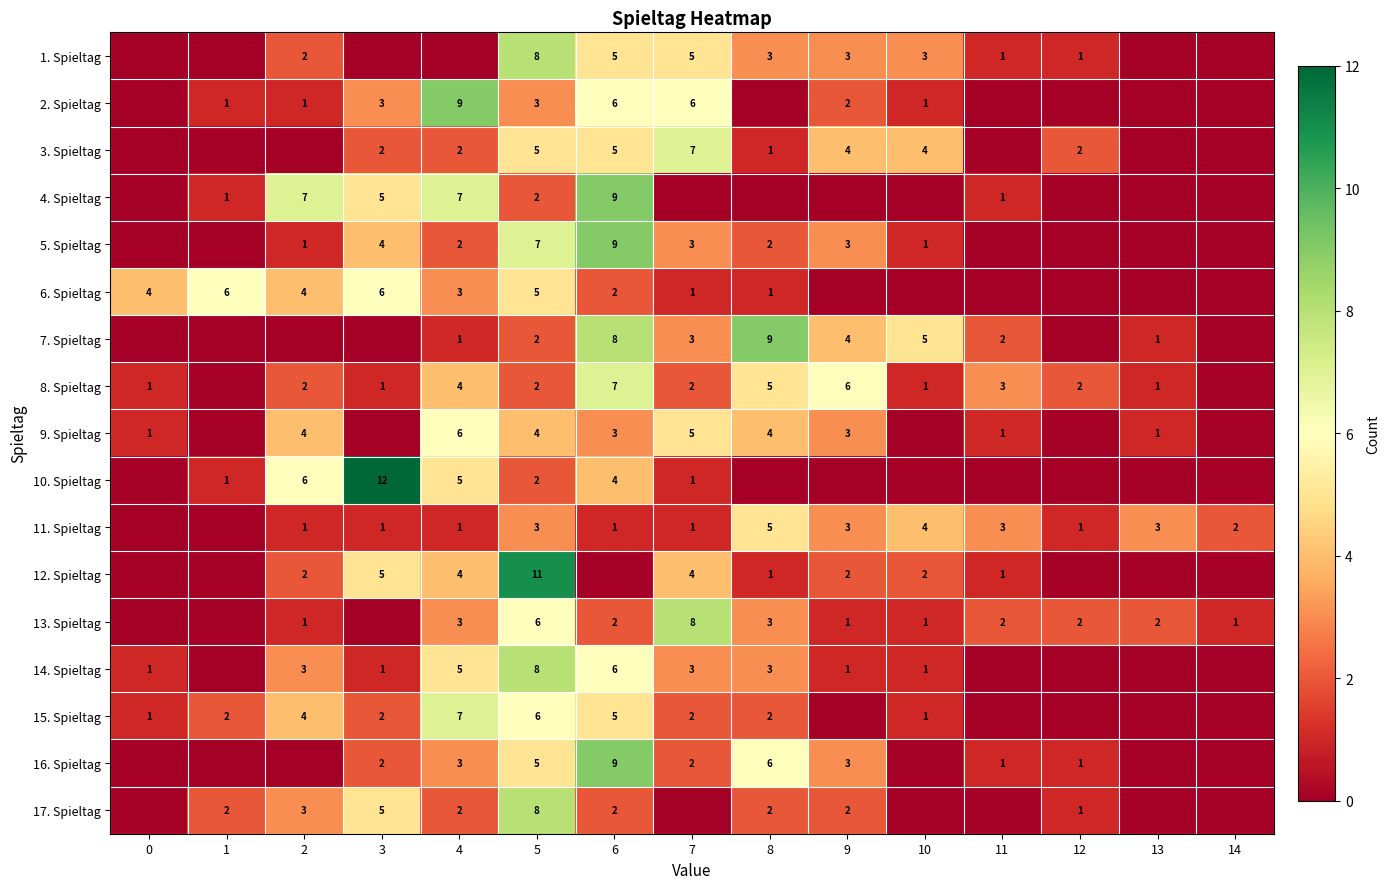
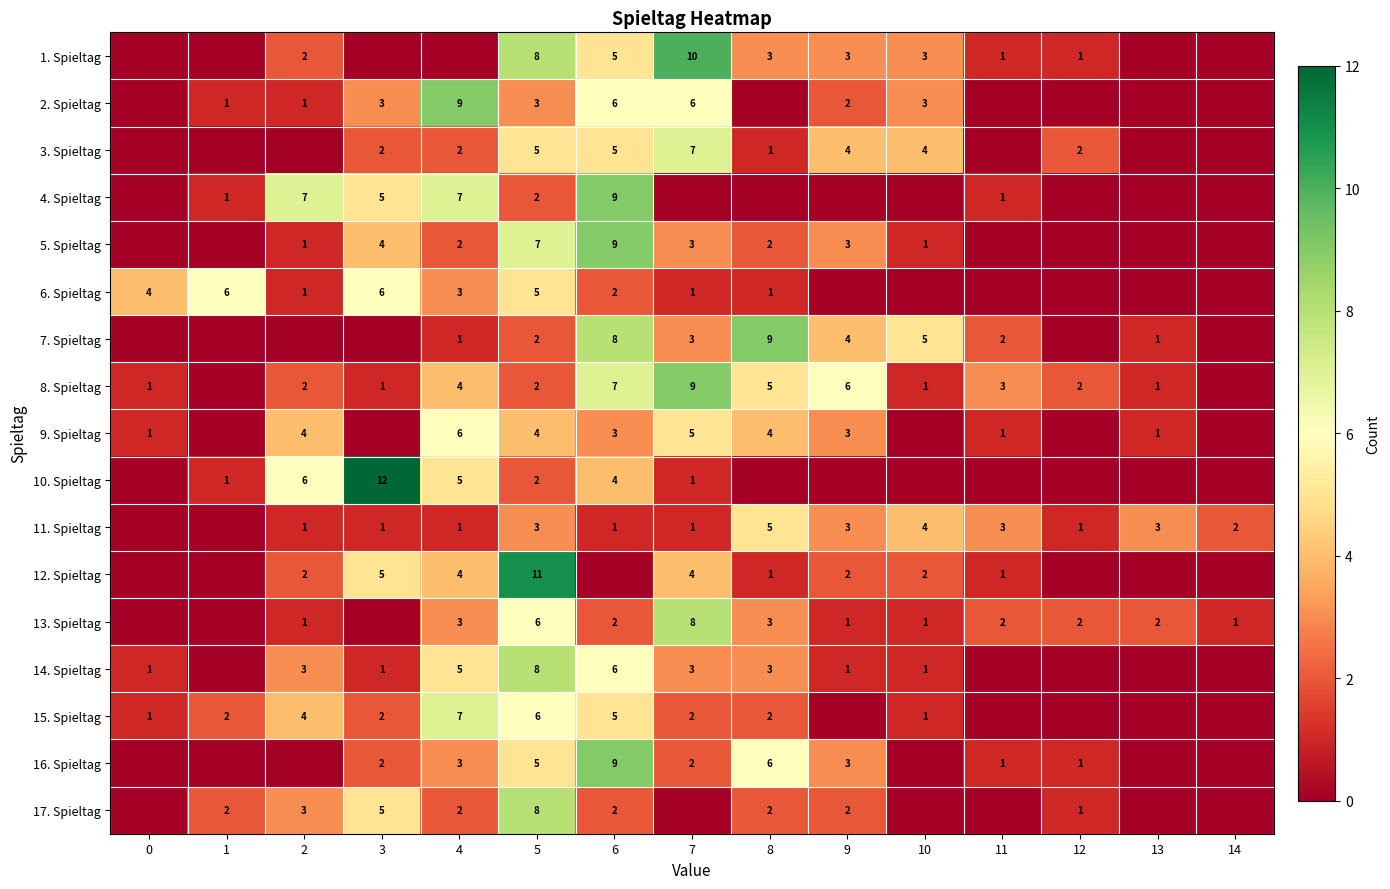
  {
    "1. Spieltag": {
      "2": 2,
      "5": 8,
      "6": 5,
-     "7": 5,
+     "7": 10,
      "8": 3,
      "9": 3,
      "10": 3,
      "11": 1,
      "12": 1
    },
    "2. Spieltag": {
      "1": 1,
      "2": 1,
      "3": 3,
      "4": 9,
      "5": 3,
      "6": 6,
      "7": 6,
      "9": 2,
-     "10": 1
+     "10": 3
    },
    "3. Spieltag": {
      "3": 2,
      "4": 2,
      "5": 5,
      "6": 5,
      "7": 7,
      "8": 1,
      "9": 4,
      "10": 4,
      "12": 2
    },
    "4. Spieltag": {
      "1": 1,
      "2": 7,
      "3": 5,
      "4": 7,
      "5": 2,
      "6": 9,
      "11": 1
    },
    "5. Spieltag": {
      "2": 1,
      "3": 4,
      "4": 2,
      "5": 7,
      "6": 9,
      "7": 3,
      "8": 2,
      "9": 3,
      "10": 1
    },
    "6. Spieltag": {
      "0": 4,
      "1": 6,
-     "2": 4,
+     "2": 1,
      "3": 6,
      "4": 3,
      "5": 5,
      "6": 2,
      "7": 1,
      "8": 1
    },
    "7. Spieltag": {
      "4": 1,
      "5": 2,
      "6": 8,
      "7": 3,
      "8": 9,
      "9": 4,
      "10": 5,
      "11": 2,
      "13": 1
    },
    "8. Spieltag": {
      "0": 1,
      "2": 2,
      "3": 1,
      "4": 4,
      "5": 2,
      "6": 7,
-     "7": 2,
+     "7": 9,
      "8": 5,
      "9": 6,
      "10": 1,
      "11": 3,
      "12": 2,
      "13": 1
    },
    "9. Spieltag": {
      "0": 1,
      "2": 4,
      "4": 6,
      "5": 4,
      "6": 3,
      "7": 5,
      "8": 4,
      "9": 3,
      "11": 1,
      "13": 1
    },
    "10. Spieltag": {
      "1": 1,
      "2": 6,
      "3": 12,
      "4": 5,
      "5": 2,
      "6": 4,
      "7": 1
    },
    "11. Spieltag": {
      "2": 1,
      "3": 1,
      "4": 1,
      "5": 3,
      "6": 1,
      "7": 1,
      "8": 5,
      "9": 3,
      "10": 4,
      "11": 3,
      "12": 1,
      "13": 3,
      "14": 2
    },
    "12. Spieltag": {
      "2": 2,
      "3": 5,
      "4": 4,
      "5": 11,
      "7": 4,
      "8": 1,
      "9": 2,
      "10": 2,
      "11": 1
    },
    "13. Spieltag": {
      "2": 1,
      "4": 3,
      "5": 6,
      "6": 2,
      "7": 8,
      "8": 3,
      "9": 1,
      "10": 1,
      "11": 2,
      "12": 2,
      "13": 2,
      "14": 1
    },
    "14. Spieltag": {
      "0": 1,
      "2": 3,
      "3": 1,
      "4": 5,
      "5": 8,
      "6": 6,
      "7": 3,
      "8": 3,
      "9": 1,
      "10": 1
    },
    "15. Spieltag": {
      "0": 1,
      "1": 2,
      "2": 4,
      "3": 2,
      "4": 7,
      "5": 6,
      "6": 5,
      "7": 2,
      "8": 2,
      "10": 1
    },
    "16. Spieltag": {
      "3": 2,
      "4": 3,
      "5": 5,
      "6": 9,
      "7": 2,
      "8": 6,
      "9": 3,
      "11": 1,
      "12": 1
    },
    "17. Spieltag": {
      "1": 2,
      "2": 3,
      "3": 5,
      "4": 2,
      "5": 8,
      "6": 2,
      "8": 2,
      "9": 2,
      "12": 1
    }
  }
